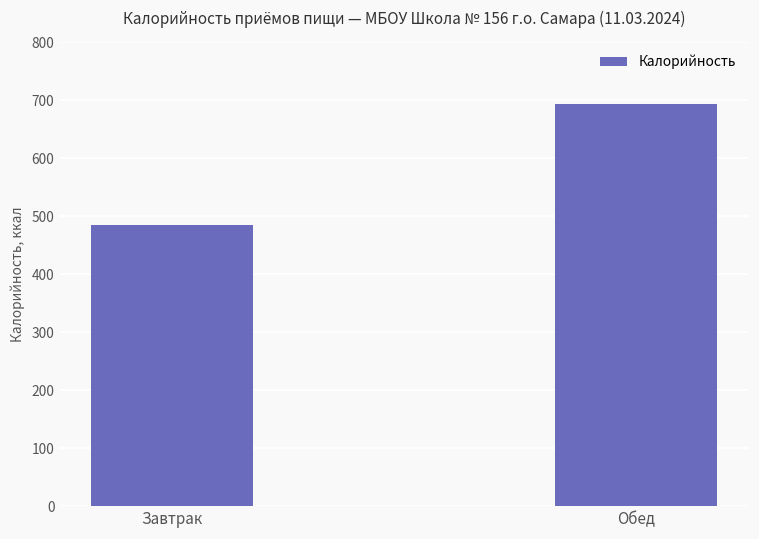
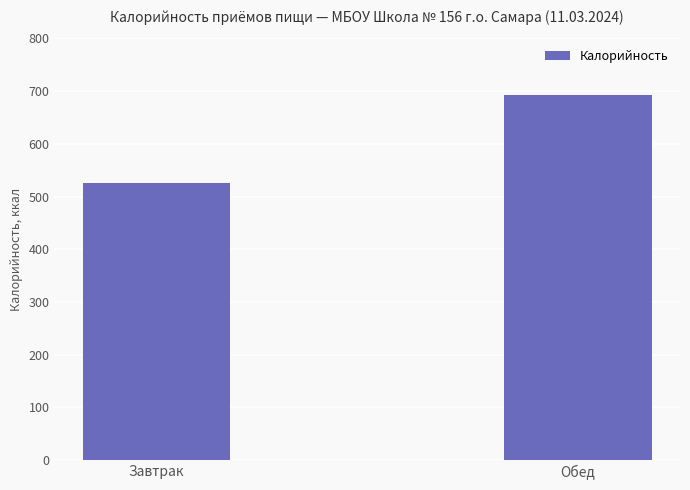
  {
-   "Завтрак": 490,
+   "Завтрак": 530,
    "Обед": 690
  }
